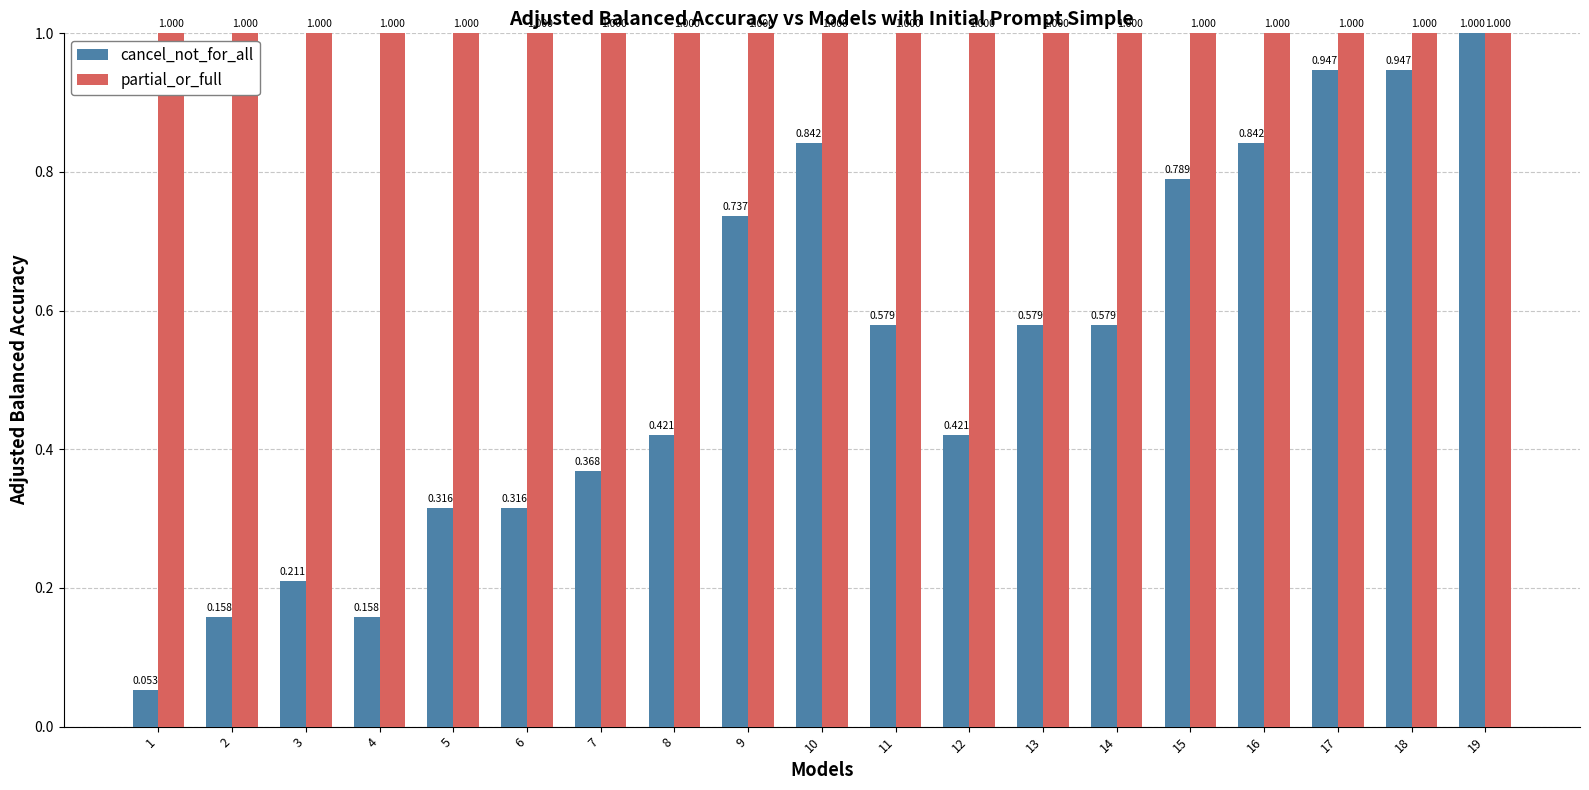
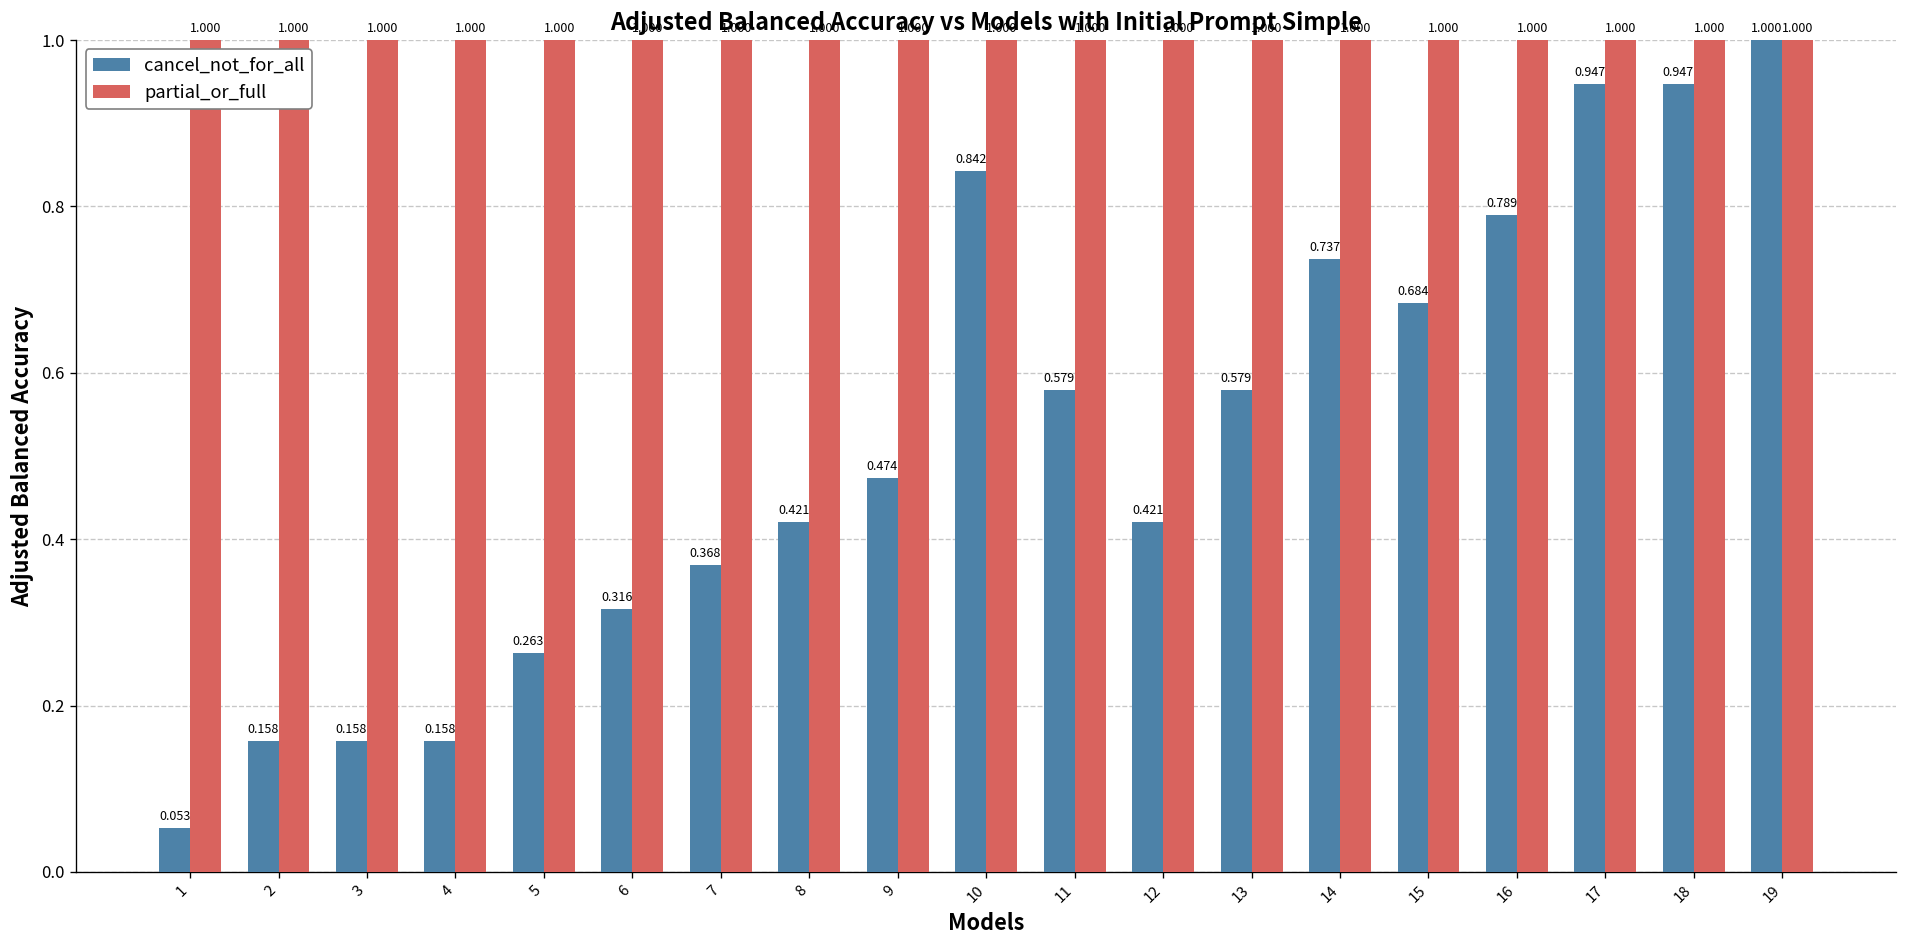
  {
    "cancel_not_for_all": {
      "1": 0.053,
      "2": 0.158,
-     "3": 0.211,
+     "3": 0.158,
      "4": 0.158,
-     "5": 0.316,
+     "5": 0.263,
      "6": 0.316,
      "7": 0.368,
      "8": 0.421,
-     "9": 0.737,
+     "9": 0.474,
      "10": 0.842,
      "11": 0.579,
      "12": 0.421,
      "13": 0.579,
-     "14": 0.579,
-     "15": 0.789,
-     "16": 0.842,
+     "14": 0.737,
+     "15": 0.684,
+     "16": 0.789,
      "17": 0.947,
      "18": 0.947,
      "19": 1.000
    },
    "partial_or_full": {
      "1": 1.000,
      "2": 1.000,
      "3": 1.000,
      "4": 1.000,
      "5": 1.000,
      "6": 1.000,
      "7": 1.000,
      "8": 1.000,
      "9": 1.000,
      "10": 1.000,
      "11": 1.000,
      "12": 1.000,
      "13": 1.000,
      "14": 1.000,
      "15": 1.000,
      "16": 1.000,
      "17": 1.000,
      "18": 1.000,
      "19": 1.000
    }
  }
